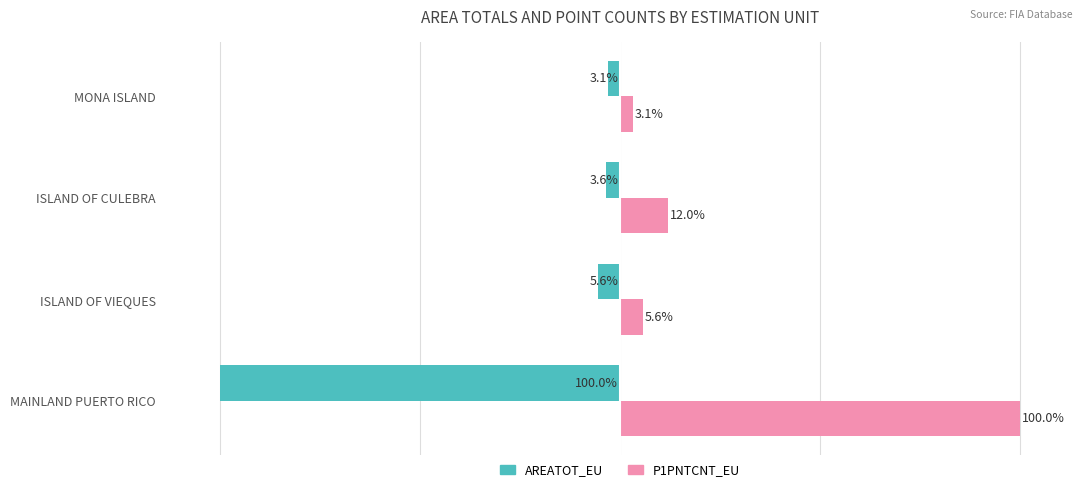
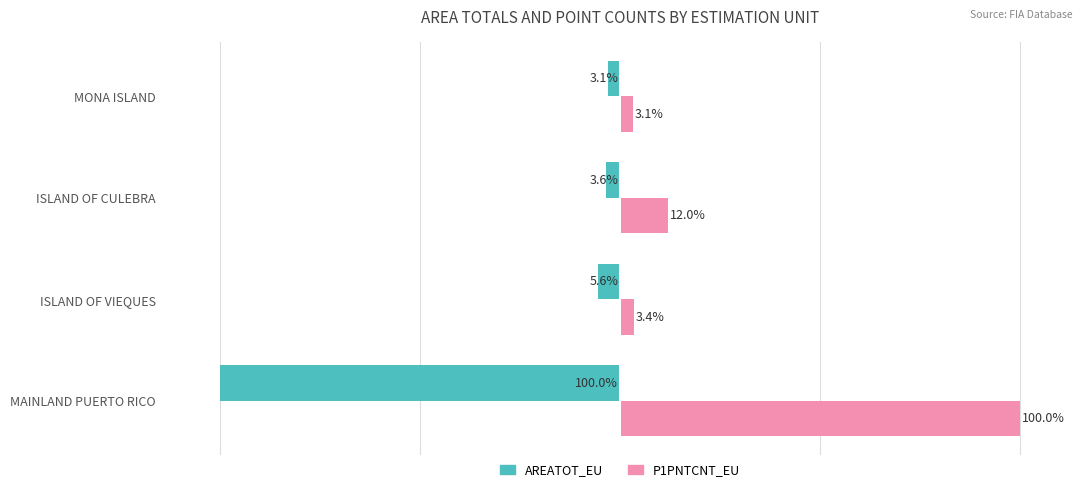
  {
    "P1PNTCNT_EU": {
      "MONA ISLAND": "3.1%",
      "ISLAND OF CULEBRA": "12.0%",
-     "ISLAND OF VIEQUES": "5.6%",
+     "ISLAND OF VIEQUES": "3.4%",
      "MAINLAND PUERTO RICO": "100.0%"
    }
  }
